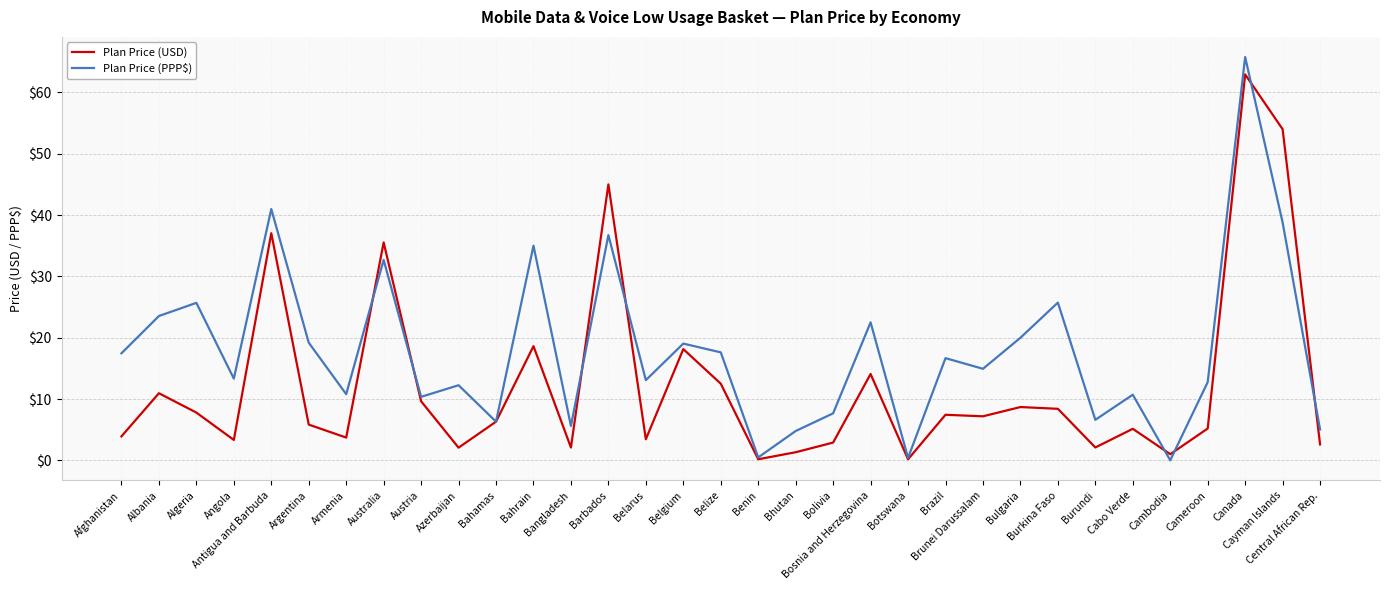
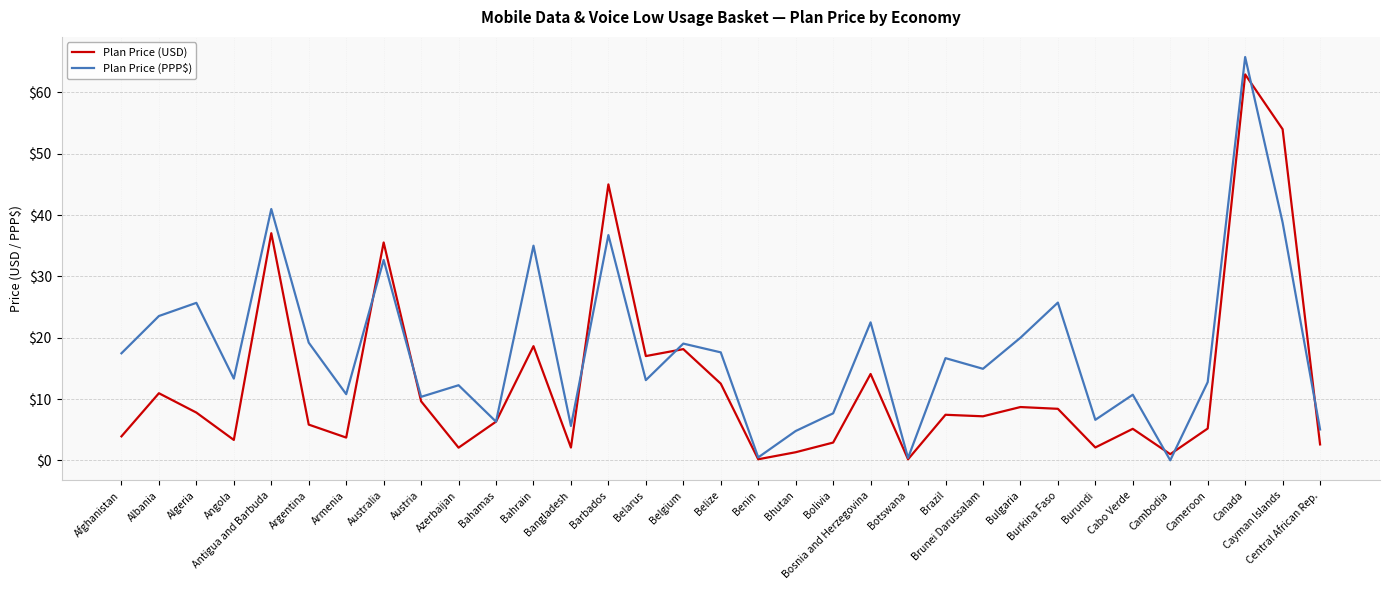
  {
    "Plan Price (USD)": {
      "Afghanistan": "$4",
      "Albania": "$11",
      "Algeria": "$8",
      "Angola": "$3",
      "Antigua and Barbuda": "$37",
      "Argentina": "$6",
      "Armenia": "$4",
      "Australia": "$36",
      "Austria": "$10",
      "Azerbaijan": "$2",
      "Bahrain": "$19",
      "Bangladesh": "$2",
      "Barbados": "$45",
-     "Belarus": "$3",
+     "Belarus": "$17",
      "Belgium": "$18",
      "Belize": "$13",
      "Bhutan": "$1",
      "Bolivia": "$3",
      "Bosnia and Herzegovina": "$14",
      "Brazil": "$7",
      "Brunei Darussalam": "$7",
      "Bulgaria": "$9",
      "Burkina Faso": "$8",
      "Burundi": "$2",
      "Cabo Verde": "$5",
      "Cambodia": "$1",
      "Cameroon": "$5",
      "Canada": "$63",
      "Cayman Islands": "$54",
      "Central African Rep.": "$3"
    },
    "Plan Price (PPP$)": {
      "Afghanistan": "$17",
      "Albania": "$24",
      "Algeria": "$26",
      "Angola": "$13",
      "Antigua and Barbuda": "$41",
      "Argentina": "$19",
      "Armenia": "$11",
      "Australia": "$33",
      "Austria": "$10",
      "Azerbaijan": "$12",
      "Bahrain": "$35",
      "Bangladesh": "$6",
      "Barbados": "$37",
      "Belarus": "$13",
      "Belgium": "$19",
      "Belize": "$18",
      "Bhutan": "$5",
      "Bolivia": "$8",
      "Bosnia and Herzegovina": "$23",
      "Brazil": "$17",
      "Brunei Darussalam": "$15",
      "Bulgaria": "$20",
      "Burkina Faso": "$26",
      "Burundi": "$7",
      "Cabo Verde": "$11",
      "Cambodia": "$0",
      "Cameroon": "$13",
      "Canada": "$66",
      "Cayman Islands": "$39",
      "Central African Rep.": "$5"
    }
  }
